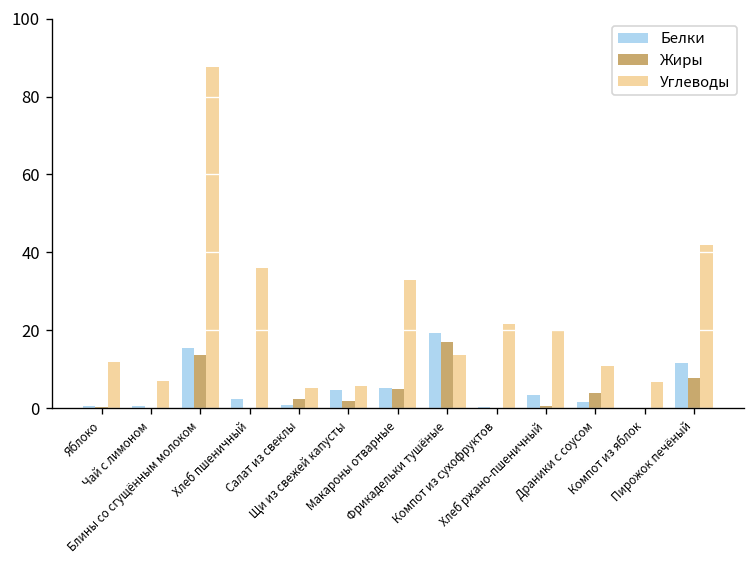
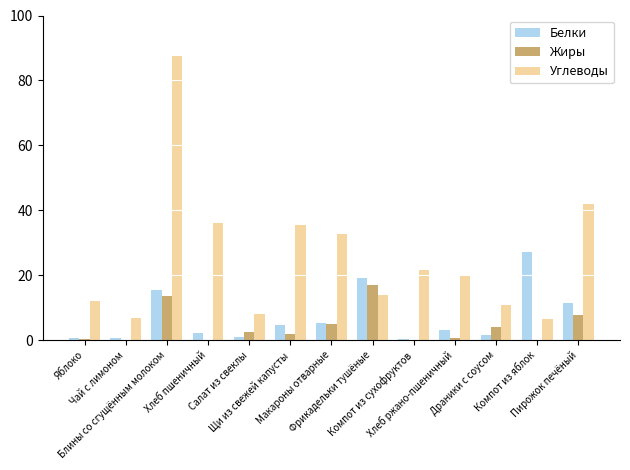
  {
    "Белки": {
      "Блины со сгущённым молоком": 16,
      "Хлеб пшеничный": 2,
      "Салат из свеклы": 1,
      "Щи из свежей капусты": 5,
      "Макароны отварные": 5,
      "Фрикадельки тушёные": 19,
      "Хлеб ржано-пшеничный": 3,
      "Драники с соусом": 2,
-     "Компот из яблок": 0,
+     "Компот из яблок": 27,
      "Пирожок печёный": 12
    },
    "Жиры": {
      "Блины со сгущённым молоком": 14,
      "Салат из свеклы": 3,
      "Щи из свежей капусты": 2,
      "Макароны отварные": 5,
      "Фрикадельки тушёные": 17,
      "Компот из сухофруктов": 0,
      "Драники с соусом": 4,
      "Пирожок печёный": 8
    },
    "Углеводы": {
      "Яблоко": 12,
      "Чай с лимоном": 7,
      "Блины со сгущённым молоком": 88,
      "Хлеб пшеничный": 36,
-     "Салат из свеклы": 5,
-     "Щи из свежей капусты": 6,
+     "Салат из свеклы": 8,
+     "Щи из свежей капусты": 36,
      "Макароны отварные": 33,
      "Фрикадельки тушёные": 14,
      "Компот из сухофруктов": 22,
      "Хлеб ржано-пшеничный": 20,
      "Драники с соусом": 11,
      "Компот из яблок": 7,
      "Пирожок печёный": 42
    }
  }
